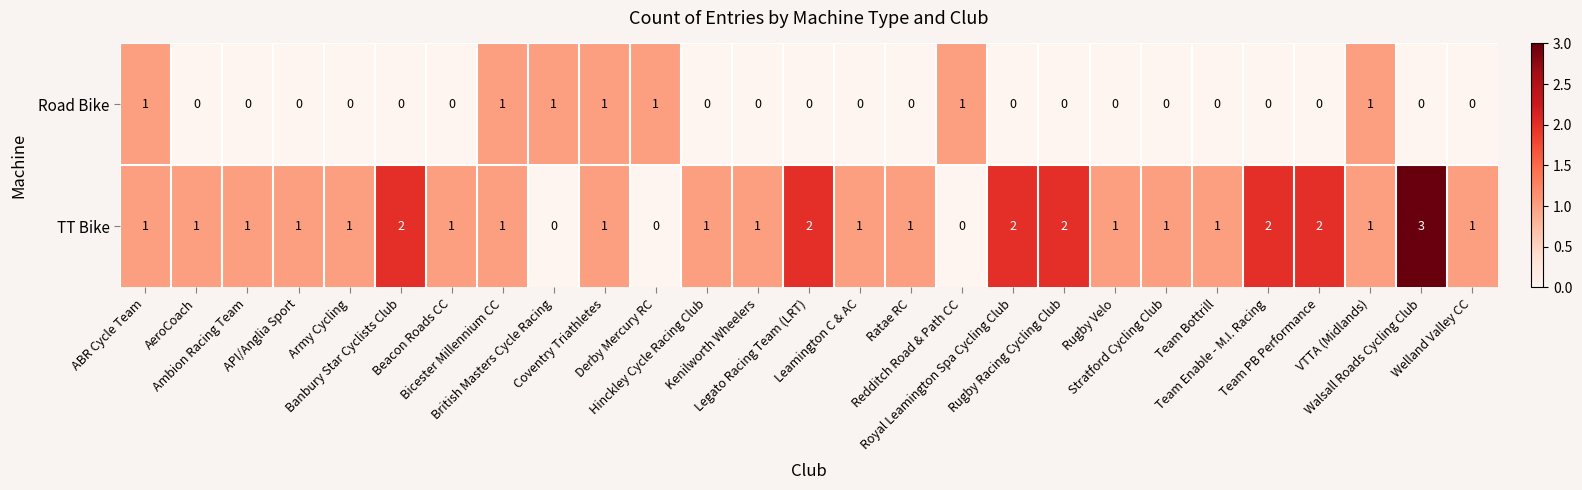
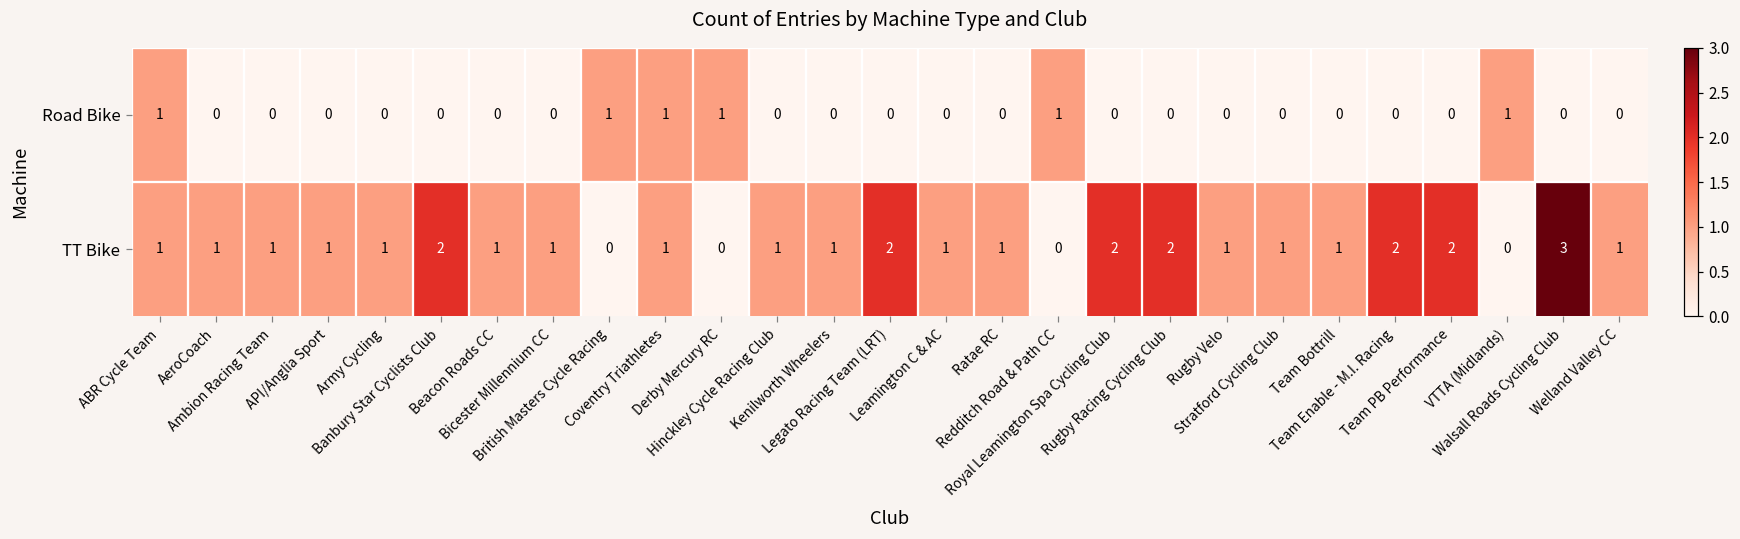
  {
    "Road Bike": {
      "ABR Cycle Team": 1,
      "AeroCoach": 0,
      "Ambion Racing Team": 0,
      "API/Anglia Sport": 0,
      "Army Cycling": 0,
      "Banbury Star Cyclists Club": 0,
      "Beacon Roads CC": 0,
-     "Bicester Millennium CC": 1,
+     "Bicester Millennium CC": 0,
      "British Masters Cycle Racing": 1,
      "Coventry Triathletes": 1,
      "Derby Mercury RC": 1,
      "Hinckley Cycle Racing Club": 0,
      "Kenilworth Wheelers": 0,
      "Legato Racing Team (LRT)": 0,
      "Leamington C & AC": 0,
      "Ratae RC": 0,
      "Redditch Road & Path CC": 1,
      "Royal Leamington Spa Cycling Club": 0,
      "Rugby Racing Cycling Club": 0,
      "Rugby Velo": 0,
      "Stratford Cycling Club": 0,
      "Team Bottrill": 0,
      "Team Enable - M.I. Racing": 0,
      "Team PB Performance": 0,
      "VTTA (Midlands)": 1,
      "Walsall Roads Cycling Club": 0,
      "Welland Valley CC": 0
    },
    "TT Bike": {
      "ABR Cycle Team": 1,
      "AeroCoach": 1,
      "Ambion Racing Team": 1,
      "API/Anglia Sport": 1,
      "Army Cycling": 1,
      "Banbury Star Cyclists Club": 2,
      "Beacon Roads CC": 1,
      "Bicester Millennium CC": 1,
      "British Masters Cycle Racing": 0,
      "Coventry Triathletes": 1,
      "Derby Mercury RC": 0,
      "Hinckley Cycle Racing Club": 1,
      "Kenilworth Wheelers": 1,
      "Legato Racing Team (LRT)": 2,
      "Leamington C & AC": 1,
      "Ratae RC": 1,
      "Redditch Road & Path CC": 0,
      "Royal Leamington Spa Cycling Club": 2,
      "Rugby Racing Cycling Club": 2,
      "Rugby Velo": 1,
      "Stratford Cycling Club": 1,
      "Team Bottrill": 1,
      "Team Enable - M.I. Racing": 2,
      "Team PB Performance": 2,
-     "VTTA (Midlands)": 1,
+     "VTTA (Midlands)": 0,
      "Walsall Roads Cycling Club": 3,
      "Welland Valley CC": 1
    }
  }
